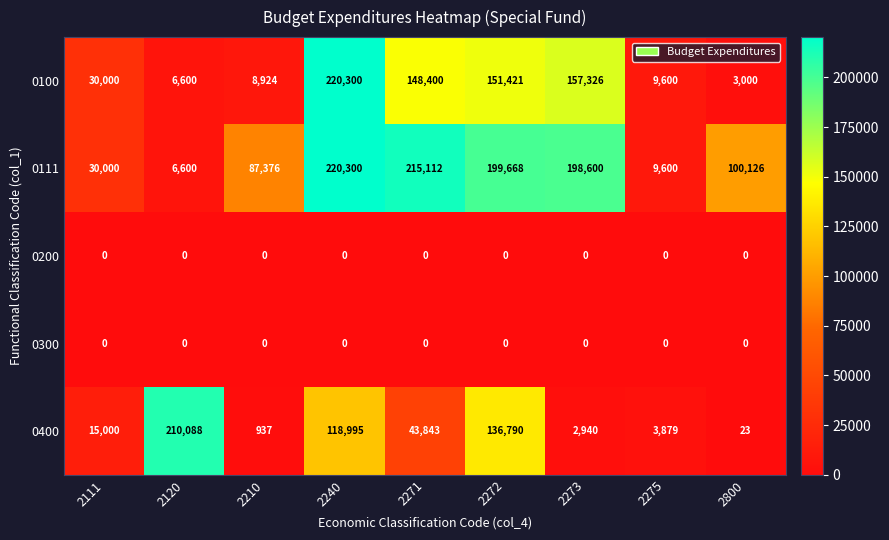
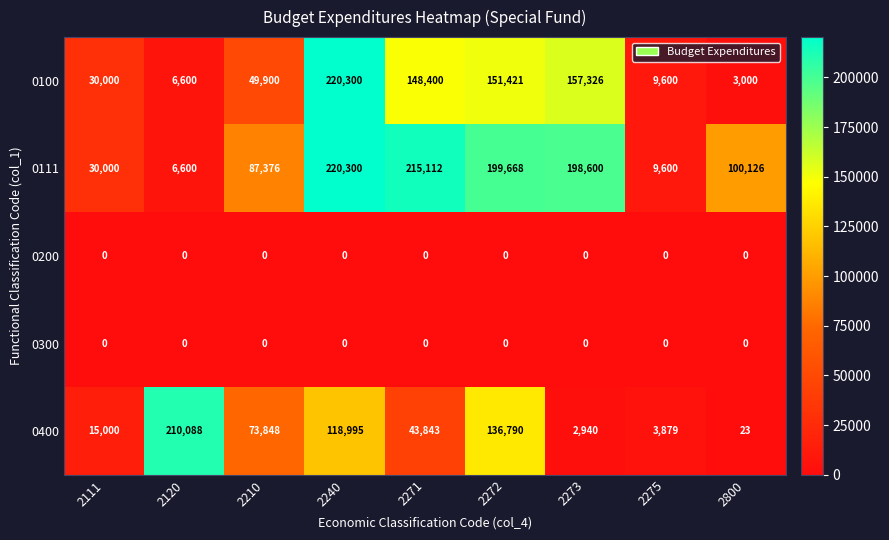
  {
    "0100": {
      "2111": "30,000",
      "2120": "6,600",
-     "2210": "8,924",
+     "2210": "49,900",
      "2240": "220,300",
      "2271": "148,400",
      "2272": "151,421",
      "2273": "157,326",
      "2275": "9,600",
      "2800": "3,000"
    },
    "0111": {
      "2111": "30,000",
      "2120": "6,600",
      "2210": "87,376",
      "2240": "220,300",
      "2271": "215,112",
      "2272": "199,668",
      "2273": "198,600",
      "2275": "9,600",
      "2800": "100,126"
    },
    "0200": {
      "2111": "0",
      "2120": "0",
      "2210": "0",
      "2240": "0",
      "2271": "0",
      "2272": "0",
      "2273": "0",
      "2275": "0",
      "2800": "0"
    },
    "0300": {
      "2111": "0",
      "2120": "0",
      "2210": "0",
      "2240": "0",
      "2271": "0",
      "2272": "0",
      "2273": "0",
      "2275": "0",
      "2800": "0"
    },
    "0400": {
      "2111": "15,000",
      "2120": "210,088",
-     "2210": "937",
+     "2210": "73,848",
      "2240": "118,995",
      "2271": "43,843",
      "2272": "136,790",
      "2273": "2,940",
      "2275": "3,879",
      "2800": "23"
    }
  }
